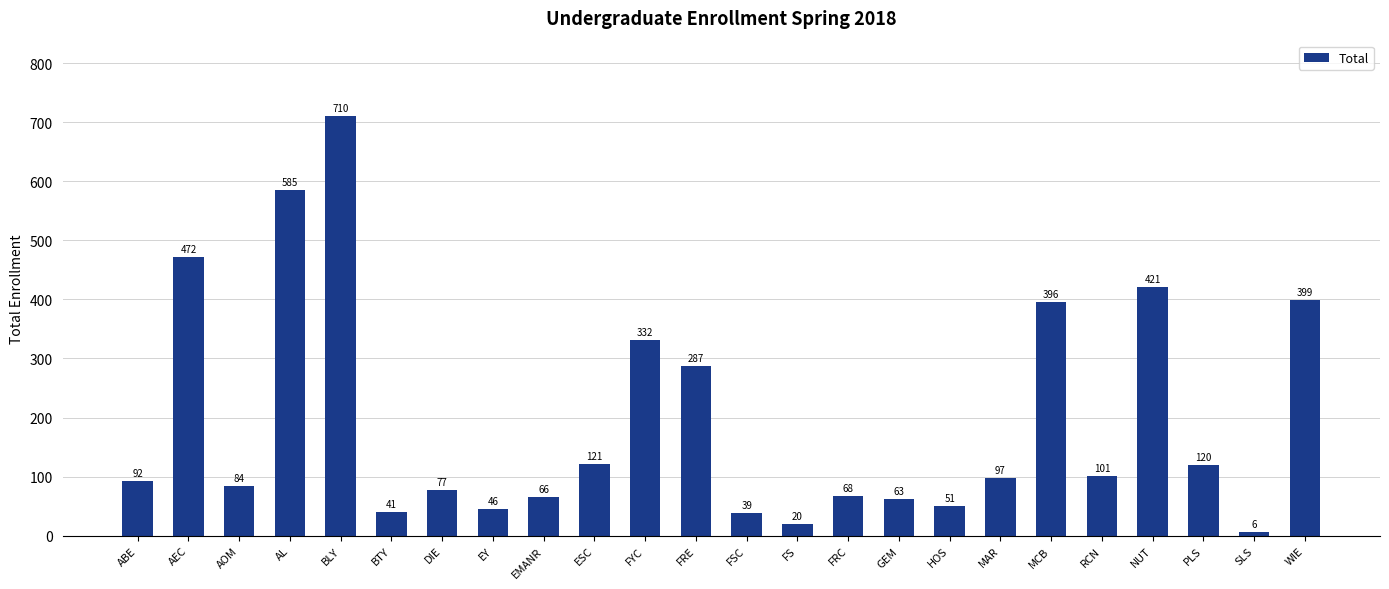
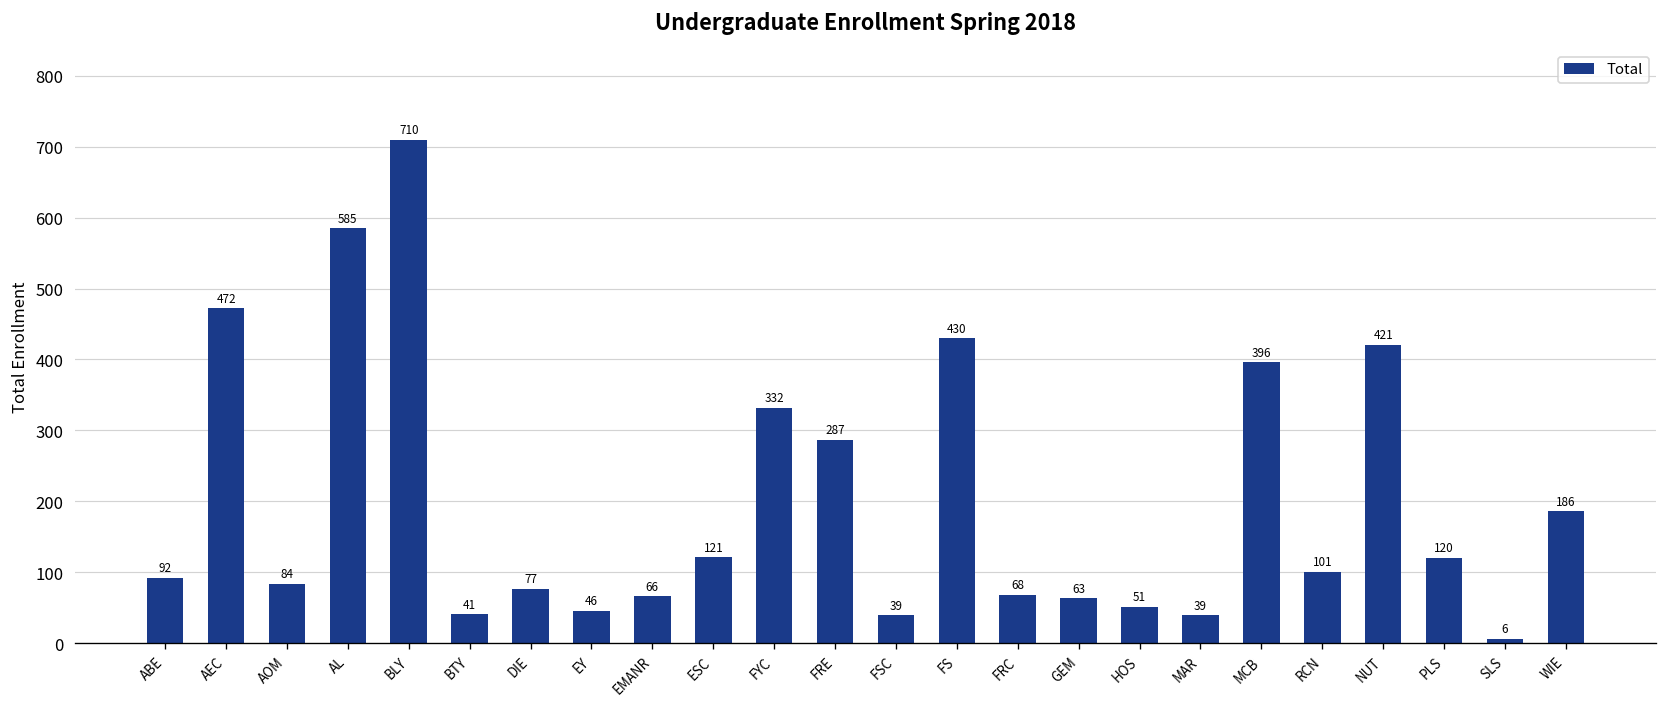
  {
    "ABE": 92,
    "AEC": 472,
    "AOM": 84,
    "AL": 585,
    "BLY": 710,
    "BTY": 41,
    "DIE": 77,
    "EY": 46,
    "EMANR": 66,
    "ESC": 121,
    "FYC": 332,
    "FRE": 287,
    "FSC": 39,
-   "FS": 20,
+   "FS": 430,
    "FRC": 68,
    "GEM": 63,
    "HOS": 51,
-   "MAR": 97,
+   "MAR": 39,
    "MCB": 396,
    "RCN": 101,
    "NUT": 421,
    "PLS": 120,
    "SLS": 6,
-   "WIE": 399
+   "WIE": 186
  }
